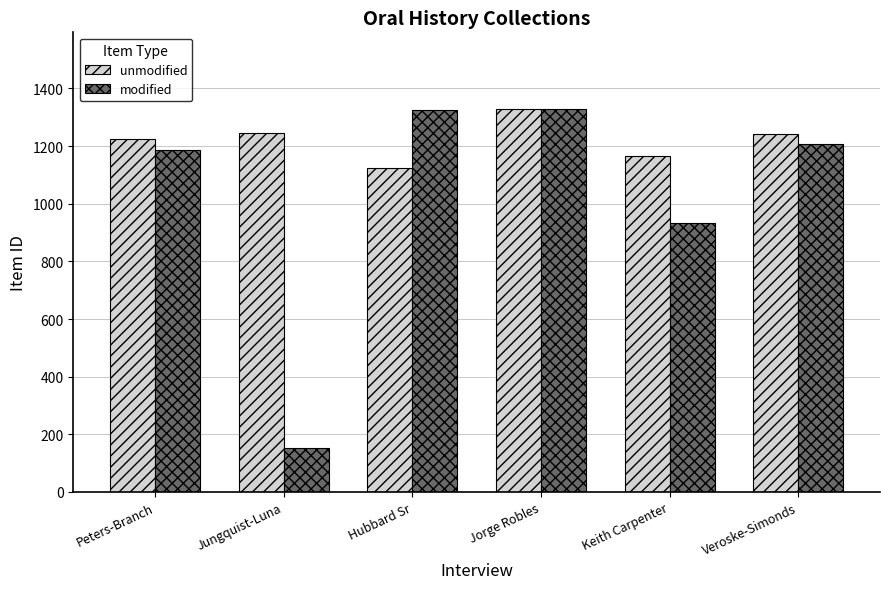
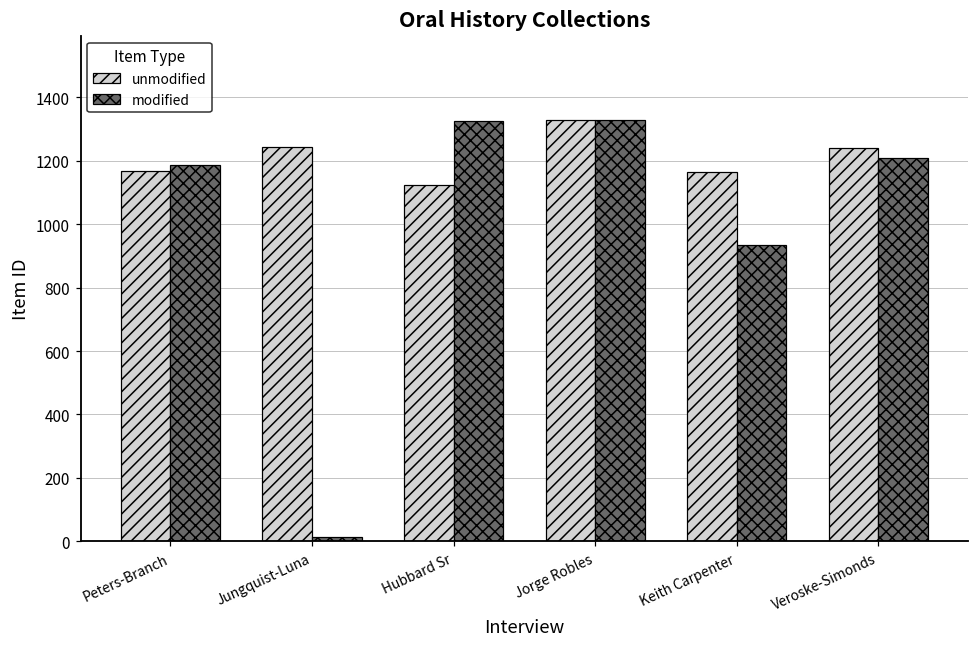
  {
    "unmodified": {
-     "Peters-Branch": 1230,
+     "Peters-Branch": 1170,
      "Jungquist-Luna": 1240,
      "Hubbard Sr": 1130,
      "Jorge Robles": 1330,
      "Keith Carpenter": 1160,
      "Veroske-Simonds": 1240
    },
    "modified": {
      "Peters-Branch": 1190,
-     "Jungquist-Luna": 150,
+     "Jungquist-Luna": 10,
      "Hubbard Sr": 1330,
      "Jorge Robles": 1330,
      "Keith Carpenter": 930,
      "Veroske-Simonds": 1210
    }
  }
